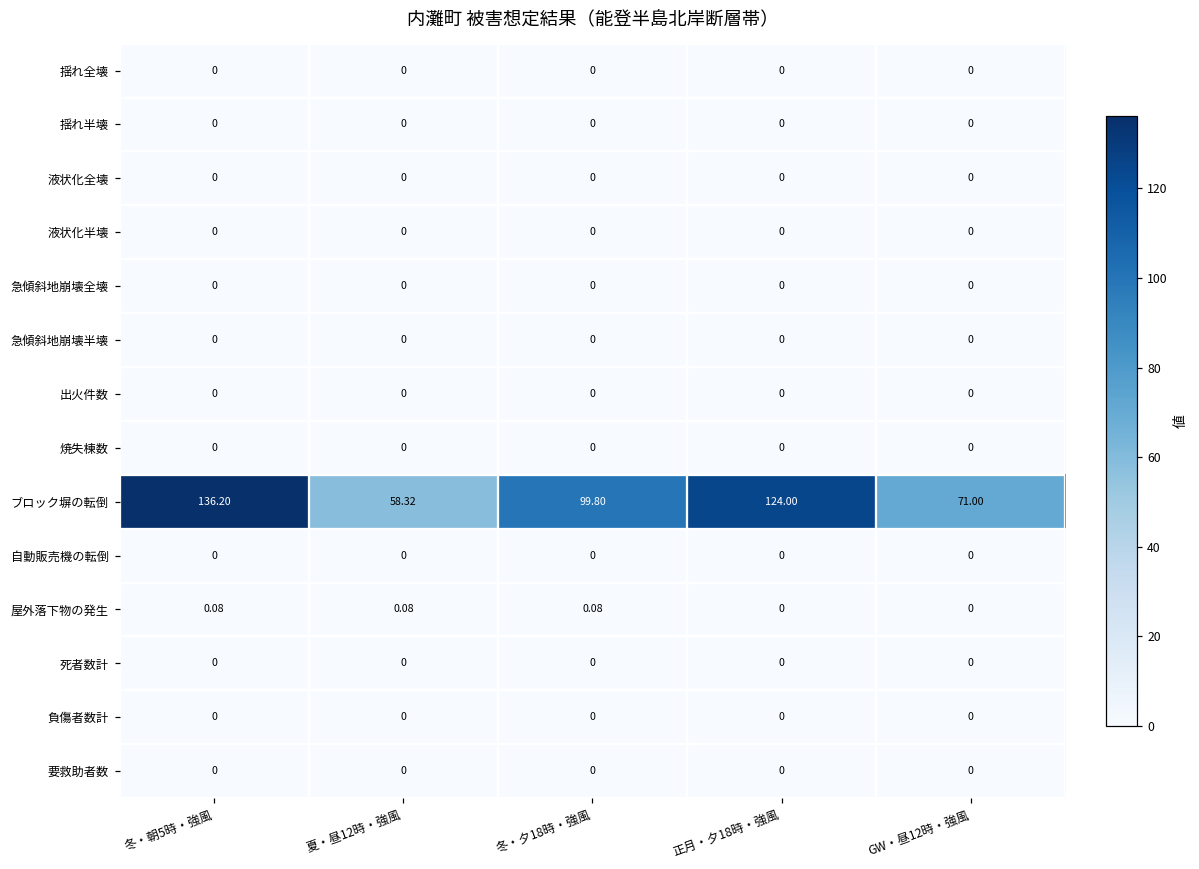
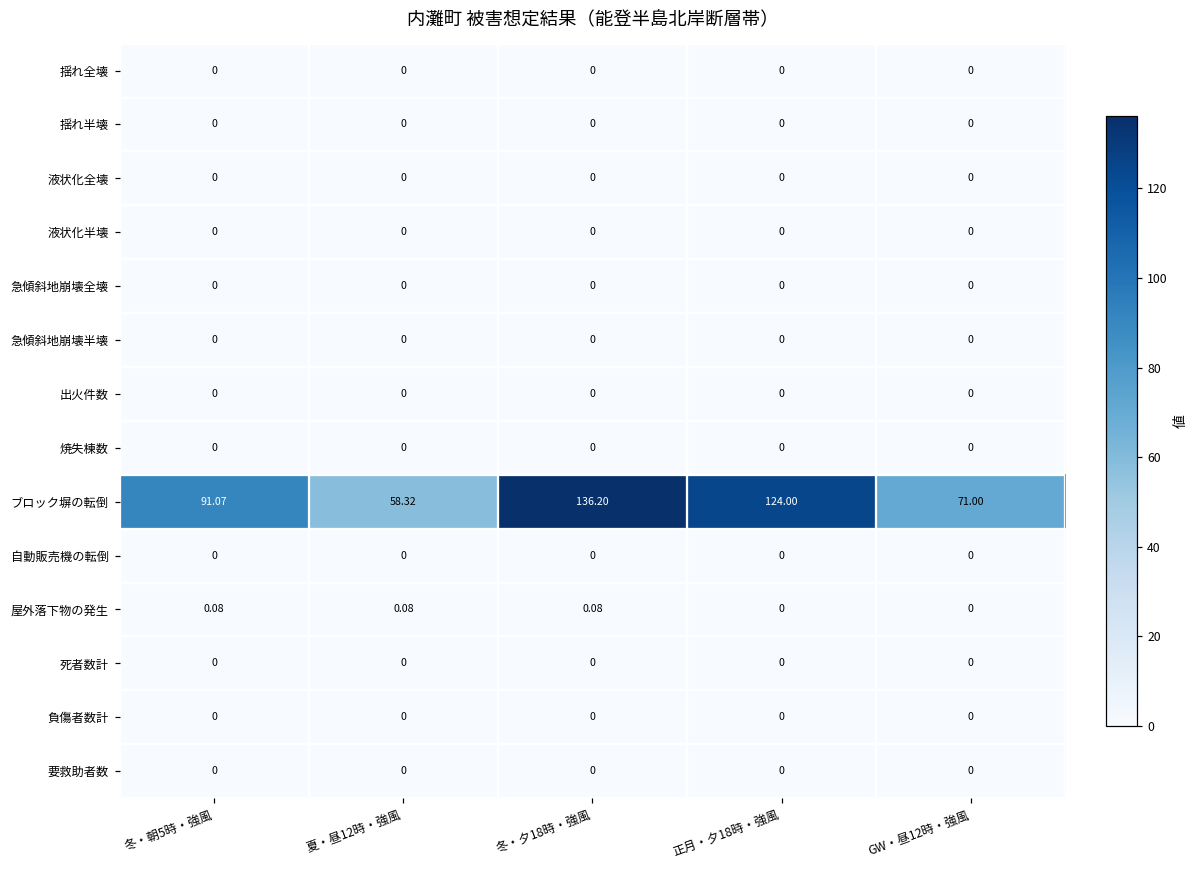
  {
    "揺れ全壊": {
      "冬・朝5時・強風": 0,
      "夏・昼12時・強風": 0,
      "冬・夕18時・強風": 0,
      "正月・夕18時・強風": 0,
      "GW・昼12時・強風": 0
    },
    "揺れ半壊": {
      "冬・朝5時・強風": 0,
      "夏・昼12時・強風": 0,
      "冬・夕18時・強風": 0,
      "正月・夕18時・強風": 0,
      "GW・昼12時・強風": 0
    },
    "液状化全壊": {
      "冬・朝5時・強風": 0,
      "夏・昼12時・強風": 0,
      "冬・夕18時・強風": 0,
      "正月・夕18時・強風": 0,
      "GW・昼12時・強風": 0
    },
    "液状化半壊": {
      "冬・朝5時・強風": 0,
      "夏・昼12時・強風": 0,
      "冬・夕18時・強風": 0,
      "正月・夕18時・強風": 0,
      "GW・昼12時・強風": 0
    },
    "急傾斜地崩壊全壊": {
      "冬・朝5時・強風": 0,
      "夏・昼12時・強風": 0,
      "冬・夕18時・強風": 0,
      "正月・夕18時・強風": 0,
      "GW・昼12時・強風": 0
    },
    "急傾斜地崩壊半壊": {
      "冬・朝5時・強風": 0,
      "夏・昼12時・強風": 0,
      "冬・夕18時・強風": 0,
      "正月・夕18時・強風": 0,
      "GW・昼12時・強風": 0
    },
    "出火件数": {
      "冬・朝5時・強風": 0,
      "夏・昼12時・強風": 0,
      "冬・夕18時・強風": 0,
      "正月・夕18時・強風": 0,
      "GW・昼12時・強風": 0
    },
    "焼失棟数": {
      "冬・朝5時・強風": 0,
      "夏・昼12時・強風": 0,
      "冬・夕18時・強風": 0,
      "正月・夕18時・強風": 0,
      "GW・昼12時・強風": 0
    },
    "ブロック塀の転倒": {
-     "冬・朝5時・強風": 136.20,
+     "冬・朝5時・強風": 91.07,
      "夏・昼12時・強風": 58.32,
-     "冬・夕18時・強風": 99.80,
+     "冬・夕18時・強風": 136.20,
      "正月・夕18時・強風": 124.00,
      "GW・昼12時・強風": 71.00
    },
    "自動販売機の転倒": {
      "冬・朝5時・強風": 0,
      "夏・昼12時・強風": 0,
      "冬・夕18時・強風": 0,
      "正月・夕18時・強風": 0,
      "GW・昼12時・強風": 0
    },
    "屋外落下物の発生": {
      "冬・朝5時・強風": 0.08,
      "夏・昼12時・強風": 0.08,
      "冬・夕18時・強風": 0.08,
      "正月・夕18時・強風": 0,
      "GW・昼12時・強風": 0
    },
    "死者数計": {
      "冬・朝5時・強風": 0,
      "夏・昼12時・強風": 0,
      "冬・夕18時・強風": 0,
      "正月・夕18時・強風": 0,
      "GW・昼12時・強風": 0
    },
    "負傷者数計": {
      "冬・朝5時・強風": 0,
      "夏・昼12時・強風": 0,
      "冬・夕18時・強風": 0,
      "正月・夕18時・強風": 0,
      "GW・昼12時・強風": 0
    },
    "要救助者数": {
      "冬・朝5時・強風": 0,
      "夏・昼12時・強風": 0,
      "冬・夕18時・強風": 0,
      "正月・夕18時・強風": 0,
      "GW・昼12時・強風": 0
    }
  }
